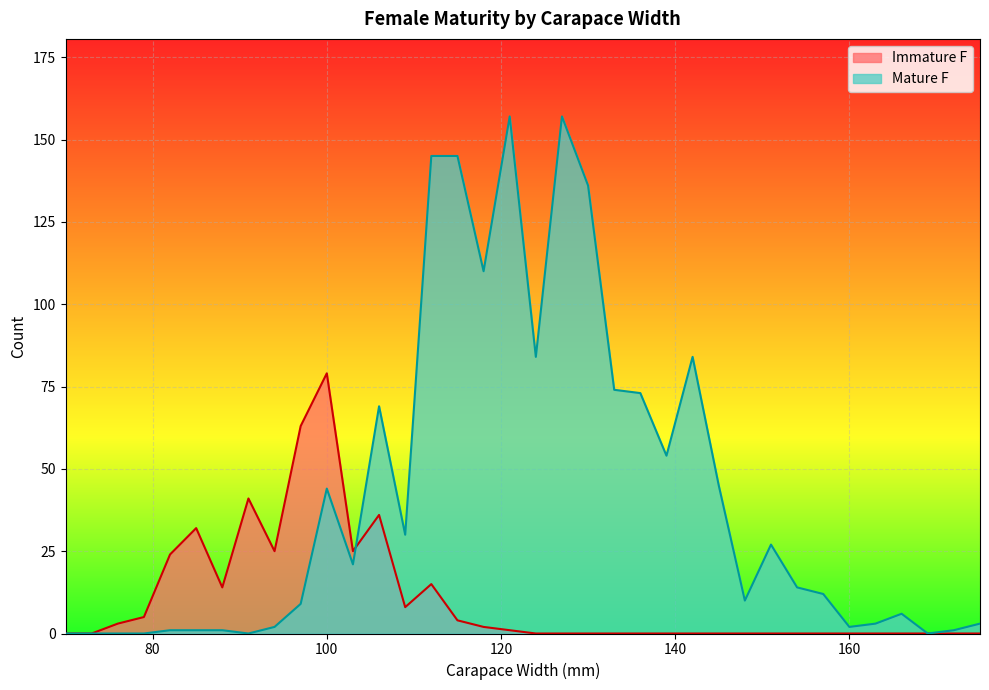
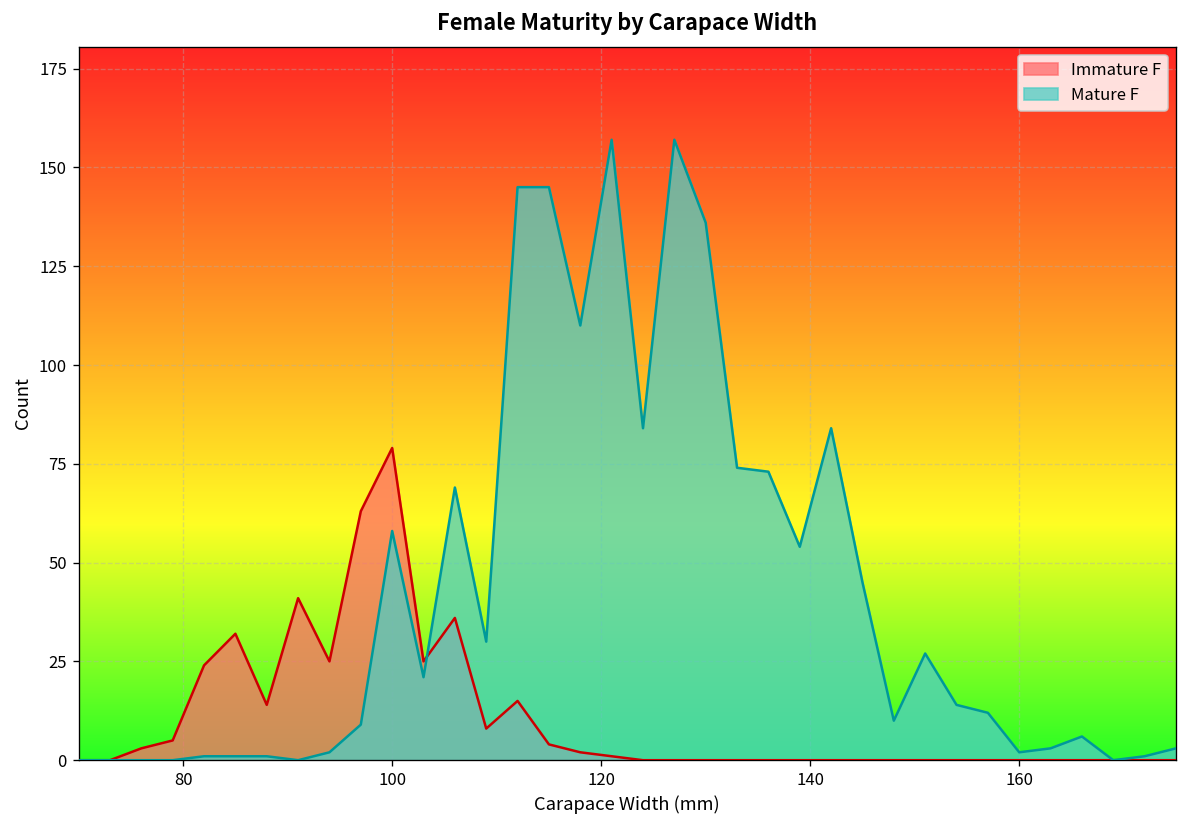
  {
    "Immature F": {
      "100": 79,
      "160": 0
    },
    "Mature F": {
-     "100": 44,
+     "100": 58,
      "160": 2
    }
  }
